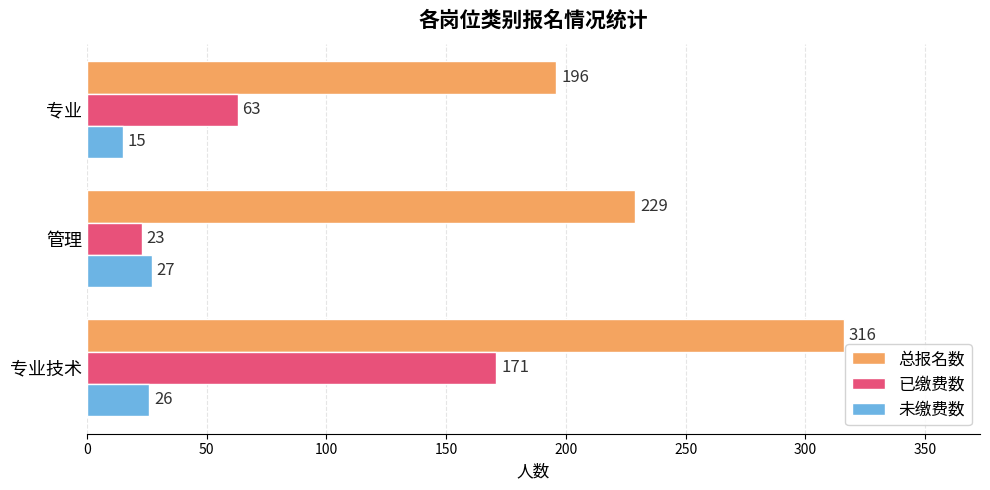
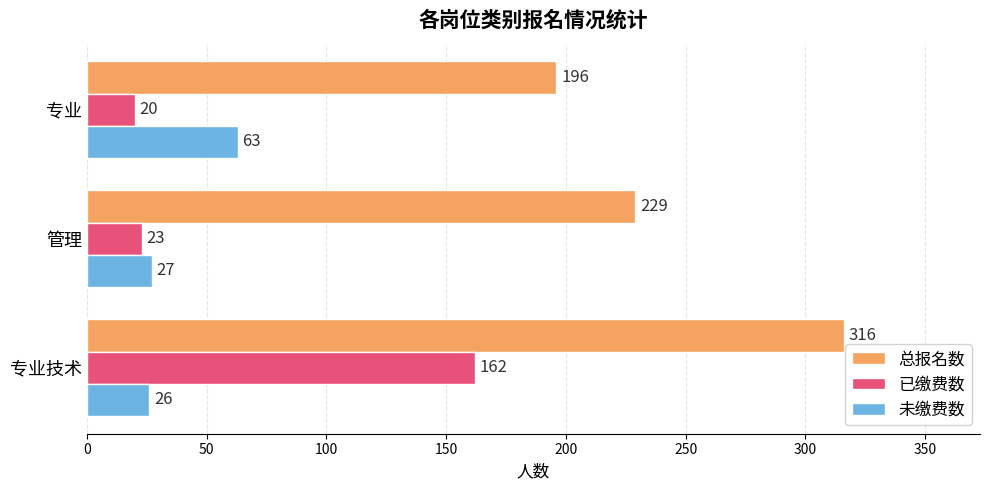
  {
    "总报名数": {
      "专业": 196,
      "管理": 229,
      "专业技术": 316
    },
    "已缴费数": {
-     "专业": 63,
+     "专业": 20,
      "管理": 23,
-     "专业技术": 171
+     "专业技术": 162
    },
    "未缴费数": {
-     "专业": 15,
+     "专业": 63,
      "管理": 27,
      "专业技术": 26
    }
  }
